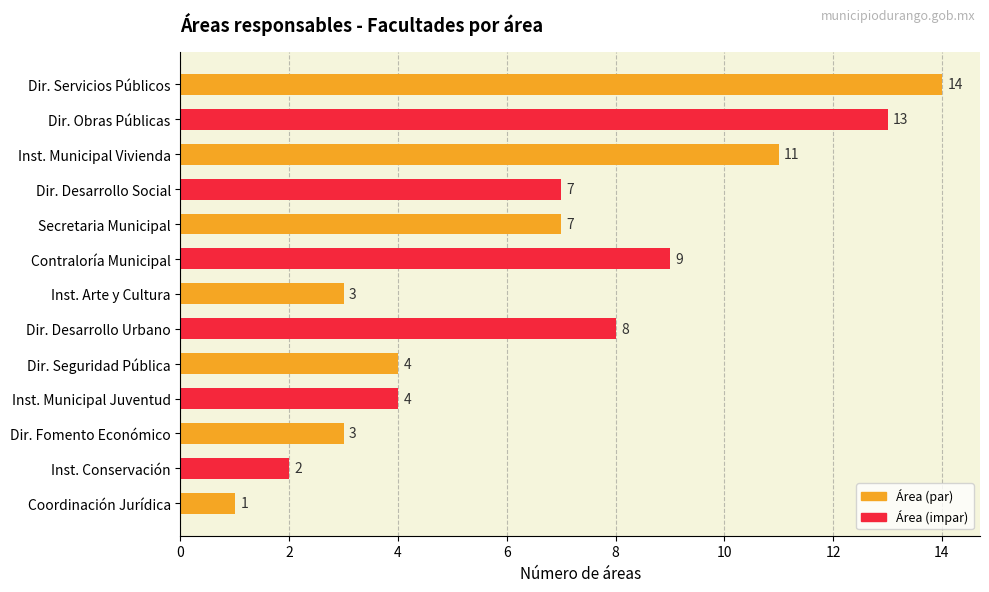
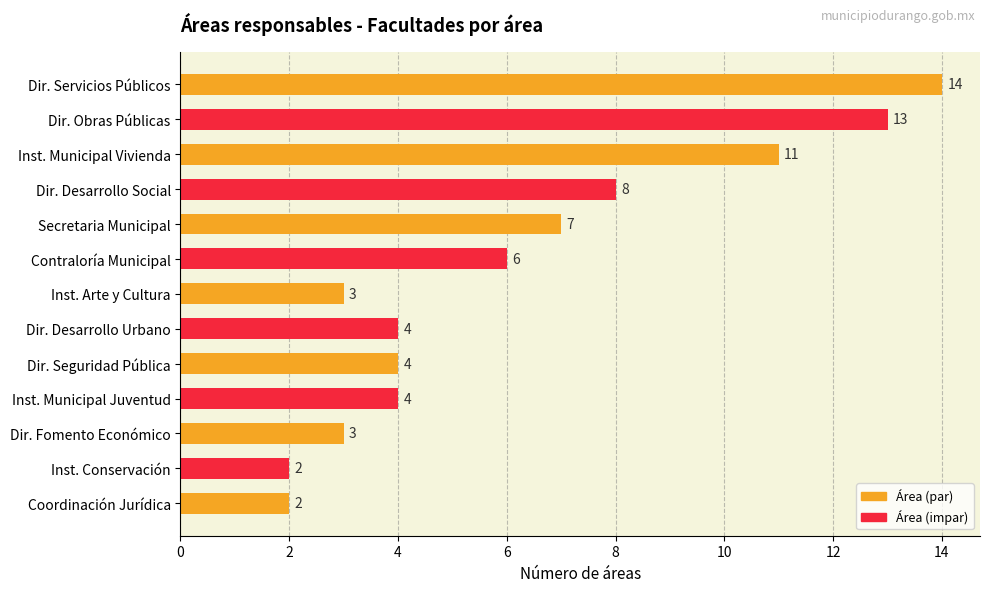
  {
    "Dir. Servicios Públicos": 14,
    "Dir. Obras Públicas": 13,
    "Inst. Municipal Vivienda": 11,
-   "Dir. Desarrollo Social": 7,
+   "Dir. Desarrollo Social": 8,
    "Secretaria Municipal": 7,
-   "Contraloría Municipal": 9,
+   "Contraloría Municipal": 6,
    "Inst. Arte y Cultura": 3,
-   "Dir. Desarrollo Urbano": 8,
+   "Dir. Desarrollo Urbano": 4,
    "Dir. Seguridad Pública": 4,
    "Inst. Municipal Juventud": 4,
    "Dir. Fomento Económico": 3,
    "Inst. Conservación": 2,
-   "Coordinación Jurídica": 1
+   "Coordinación Jurídica": 2
  }
